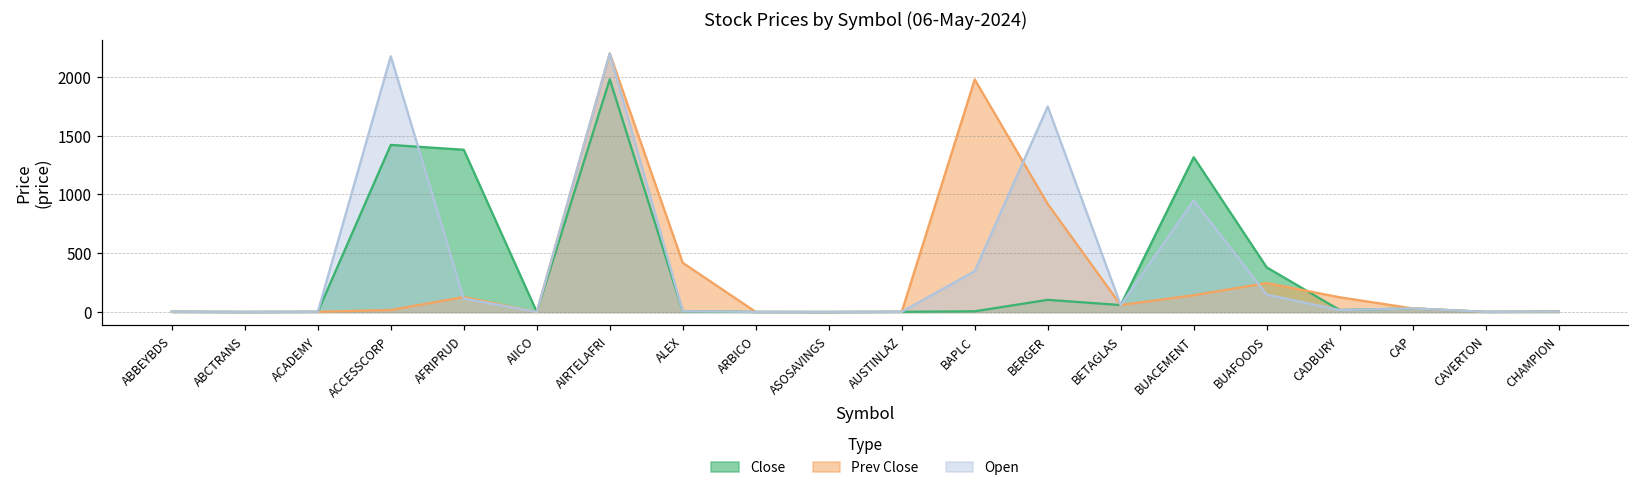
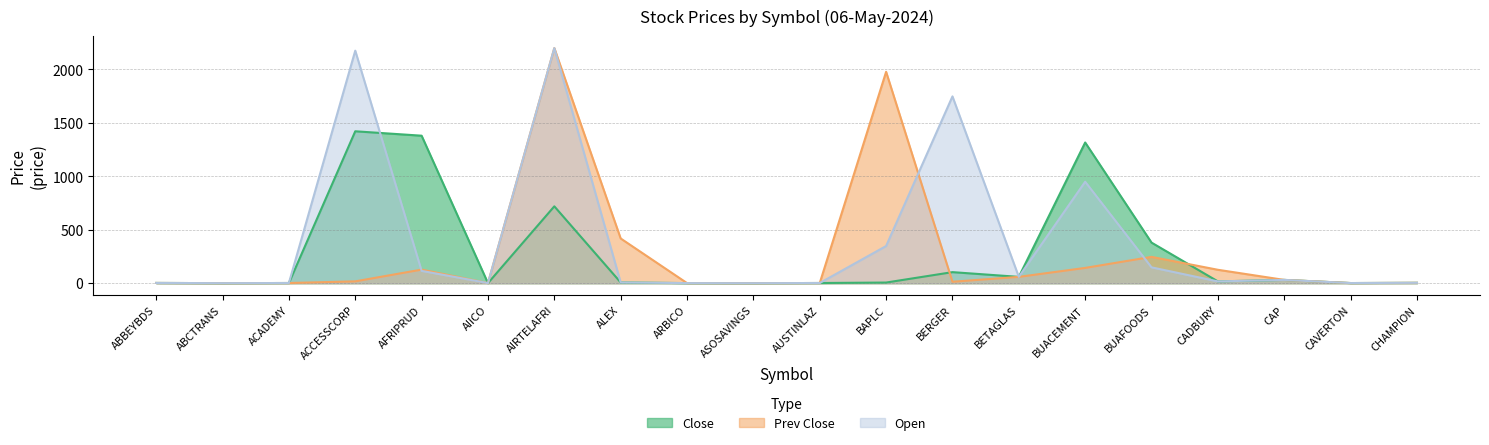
  {
    "Close": {
      "ACCESSCORP": 1420,
      "AFRIPRUD": 1380,
-     "AIRTELAFRI": 1980,
+     "AIRTELAFRI": 720,
      "BAPLC": 10,
      "BERGER": 100,
      "BUACEMENT": 1320,
      "BUAFOODS": 380
    },
    "Prev Close": {
      "ACCESSCORP": 20,
      "ALEX": 420,
      "BAPLC": 1980,
-     "BERGER": 920,
+     "BERGER": 10,
      "BUACEMENT": 140,
      "BUAFOODS": 250,
      "CADBURY": 130
    },
    "Open": {
      "ACCESSCORP": 2180,
      "BAPLC": 350,
      "BERGER": 1750,
      "BUACEMENT": 950,
      "BUAFOODS": 150
    }
  }
